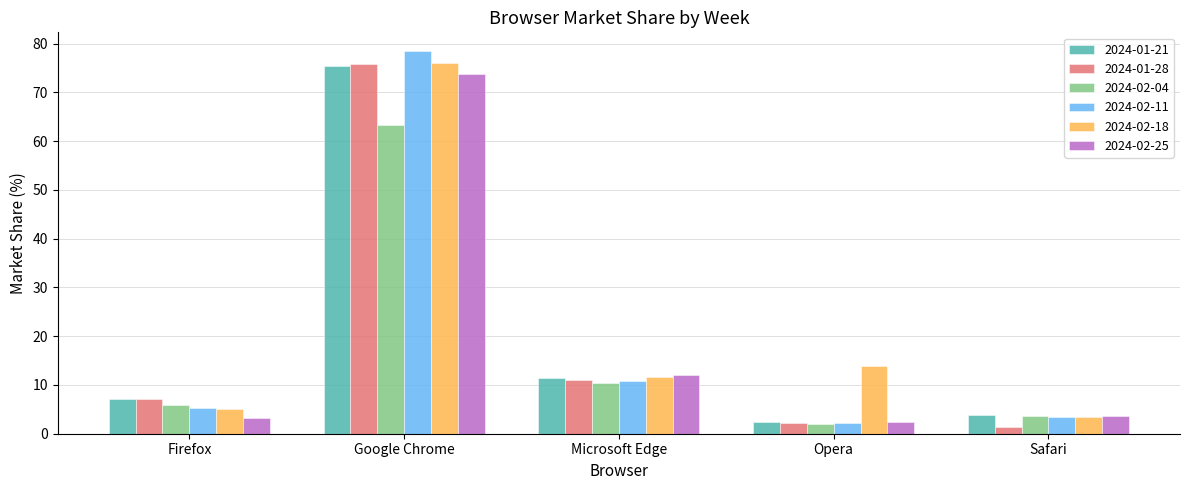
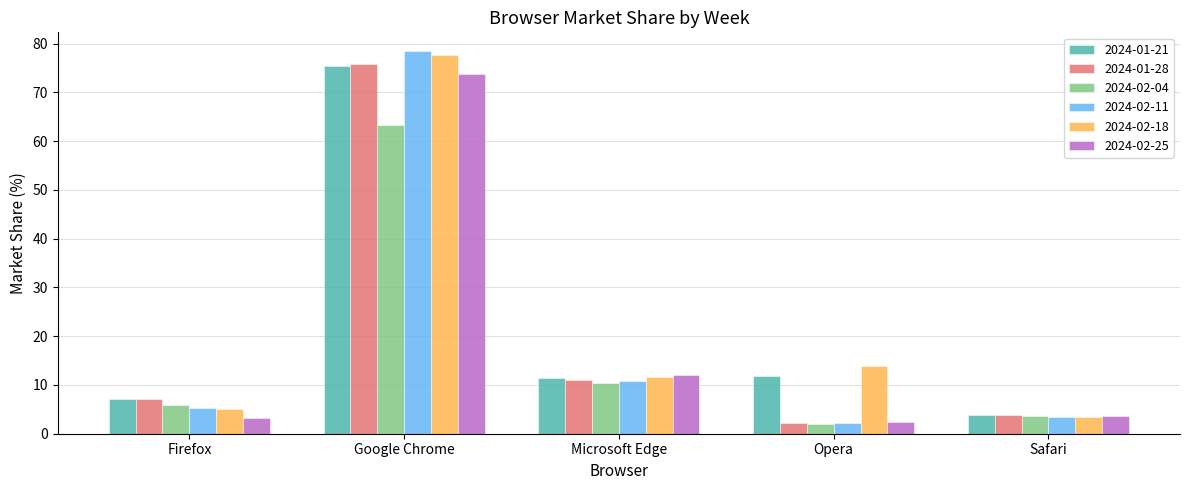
  {
    "2024-01-21": {
      "Firefox": 7,
      "Google Chrome": 75,
      "Microsoft Edge": 11,
-     "Opera": 2,
+     "Opera": 12,
      "Safari": 4
    },
    "2024-01-28": {
      "Firefox": 7,
      "Google Chrome": 76,
      "Microsoft Edge": 11,
      "Opera": 2,
-     "Safari": 1
+     "Safari": 4
    },
    "2024-02-04": {
      "Firefox": 6,
      "Google Chrome": 63,
      "Microsoft Edge": 10,
      "Opera": 2,
      "Safari": 4
    },
    "2024-02-11": {
      "Firefox": 5,
      "Google Chrome": 78,
      "Microsoft Edge": 11,
      "Opera": 2,
      "Safari": 3
    },
    "2024-02-18": {
      "Firefox": 5,
-     "Google Chrome": 76,
+     "Google Chrome": 78,
      "Microsoft Edge": 12,
      "Opera": 14,
      "Safari": 3
    },
    "2024-02-25": {
      "Firefox": 3,
      "Google Chrome": 74,
      "Microsoft Edge": 12,
      "Opera": 2,
      "Safari": 4
    }
  }
